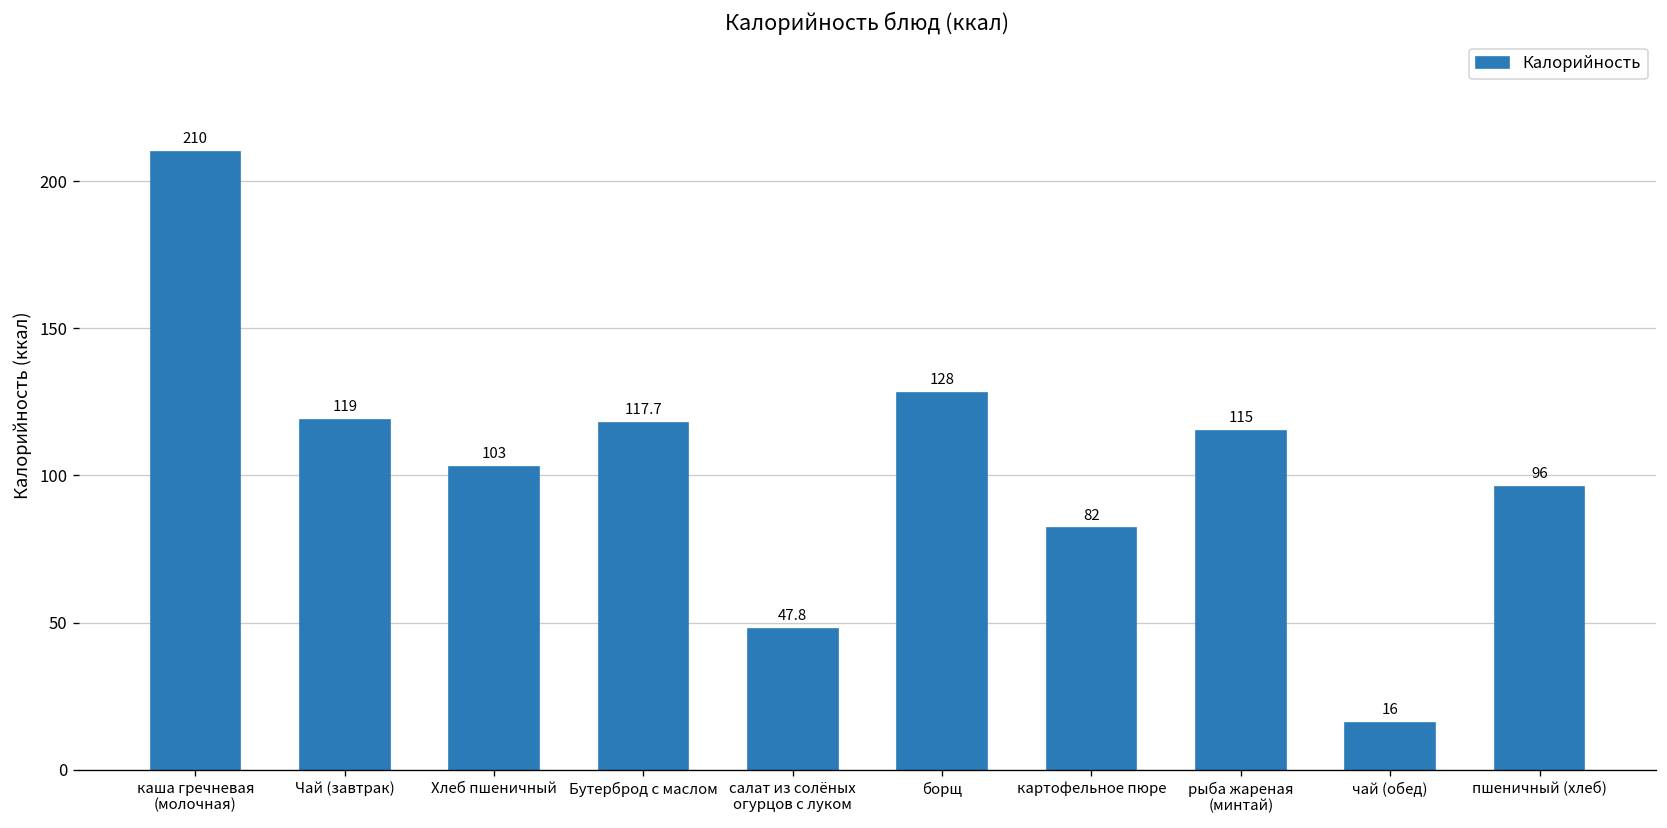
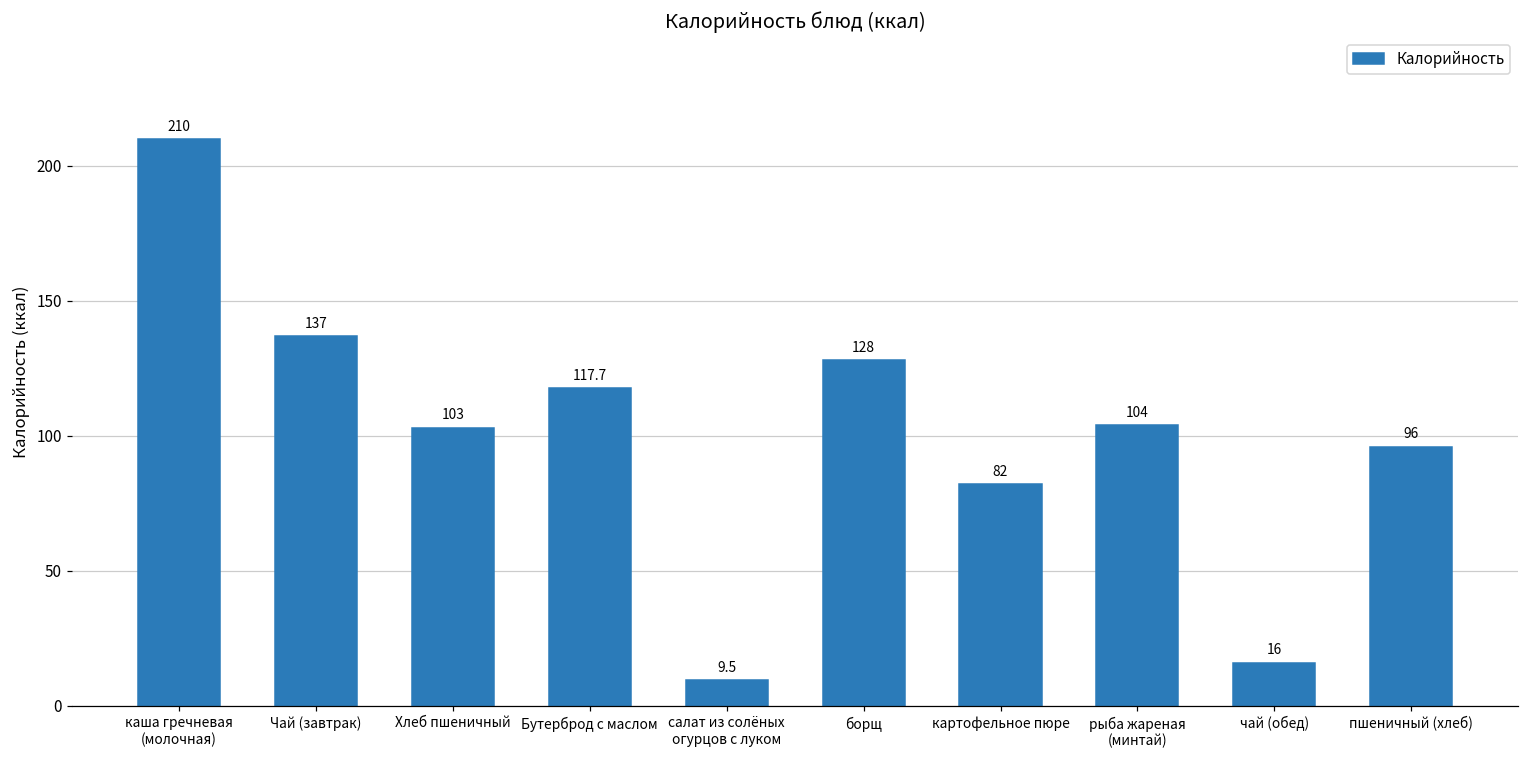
  {
    "каша гречневая (молочная)": 210,
-   "Чай (завтрак)": 119,
+   "Чай (завтрак)": 137,
    "Хлеб пшеничный": 103,
    "Бутерброд с маслом": 117.7,
-   "салат из солёных огурцов с луком": 47.8,
+   "салат из солёных огурцов с луком": 9.5,
    "борщ": 128,
    "картофельное пюре": 82,
-   "рыба жареная (минтай)": 115,
+   "рыба жареная (минтай)": 104,
    "чай (обед)": 16,
    "пшеничный (хлеб)": 96
  }
